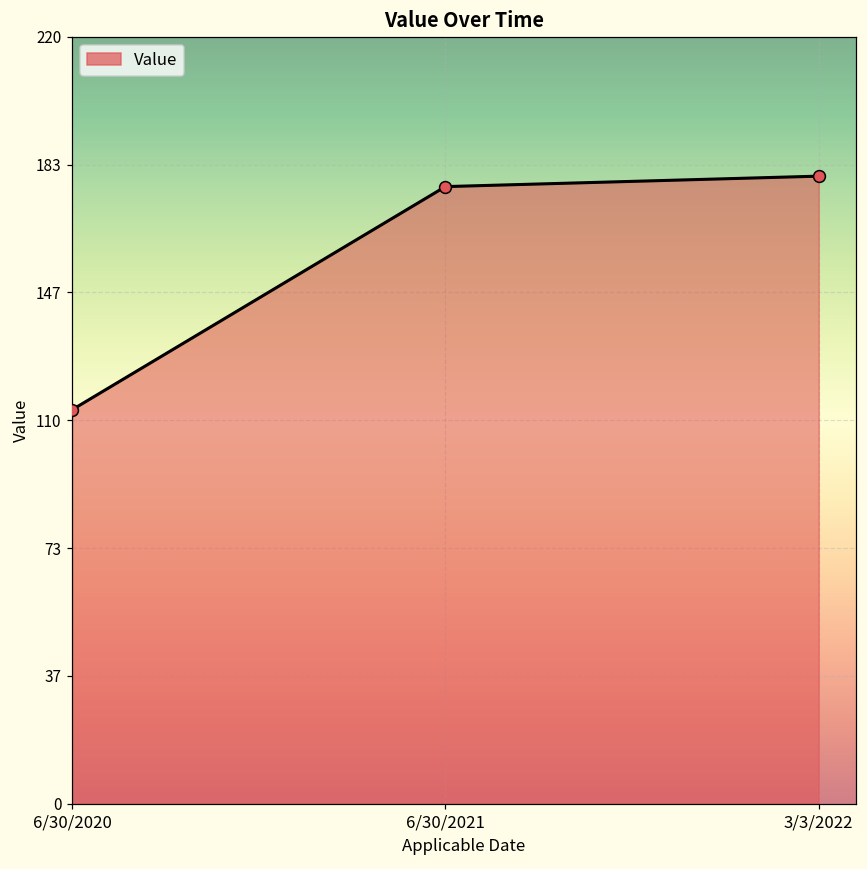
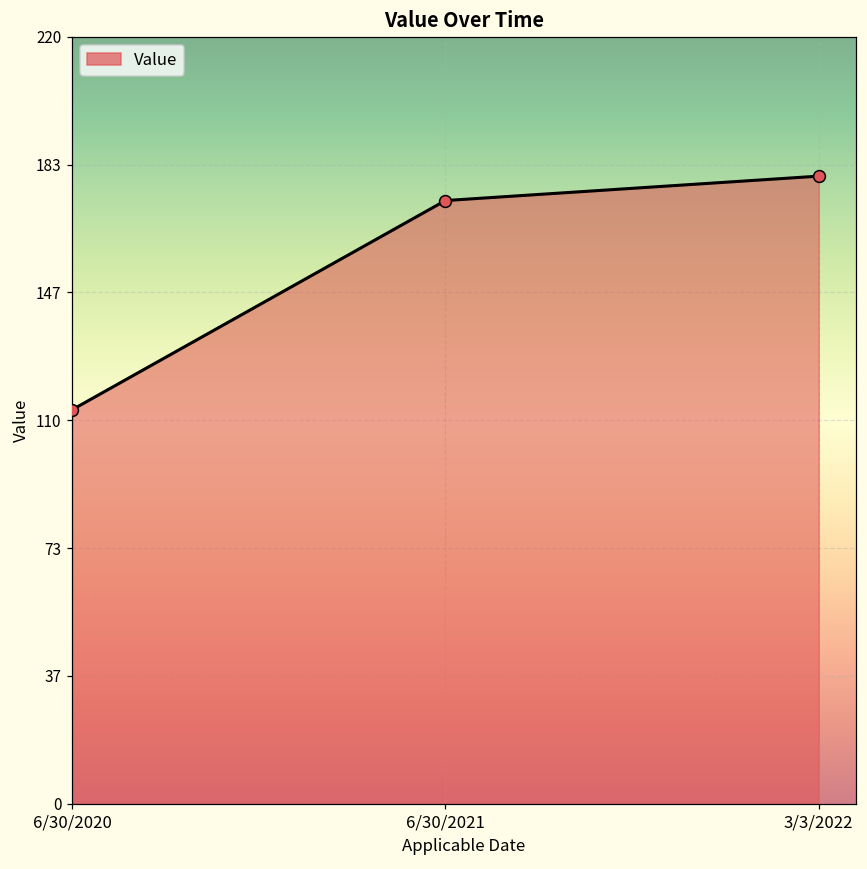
  {
    "6/30/2020": 113,
-   "6/30/2021": 177,
+   "6/30/2021": 173,
    "3/3/2022": 180
  }
